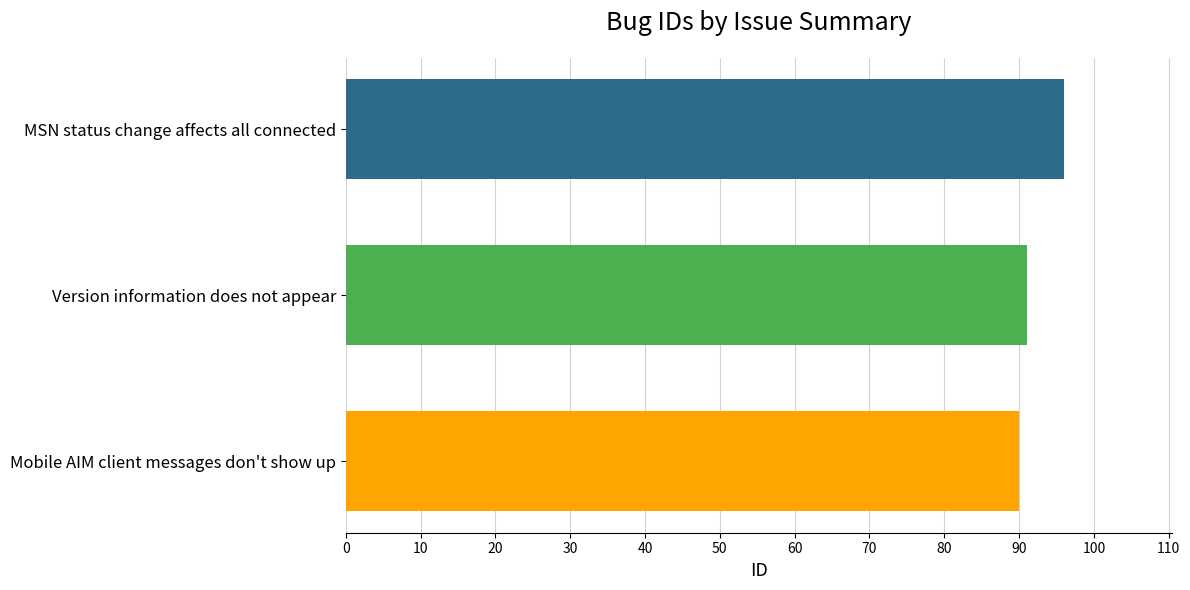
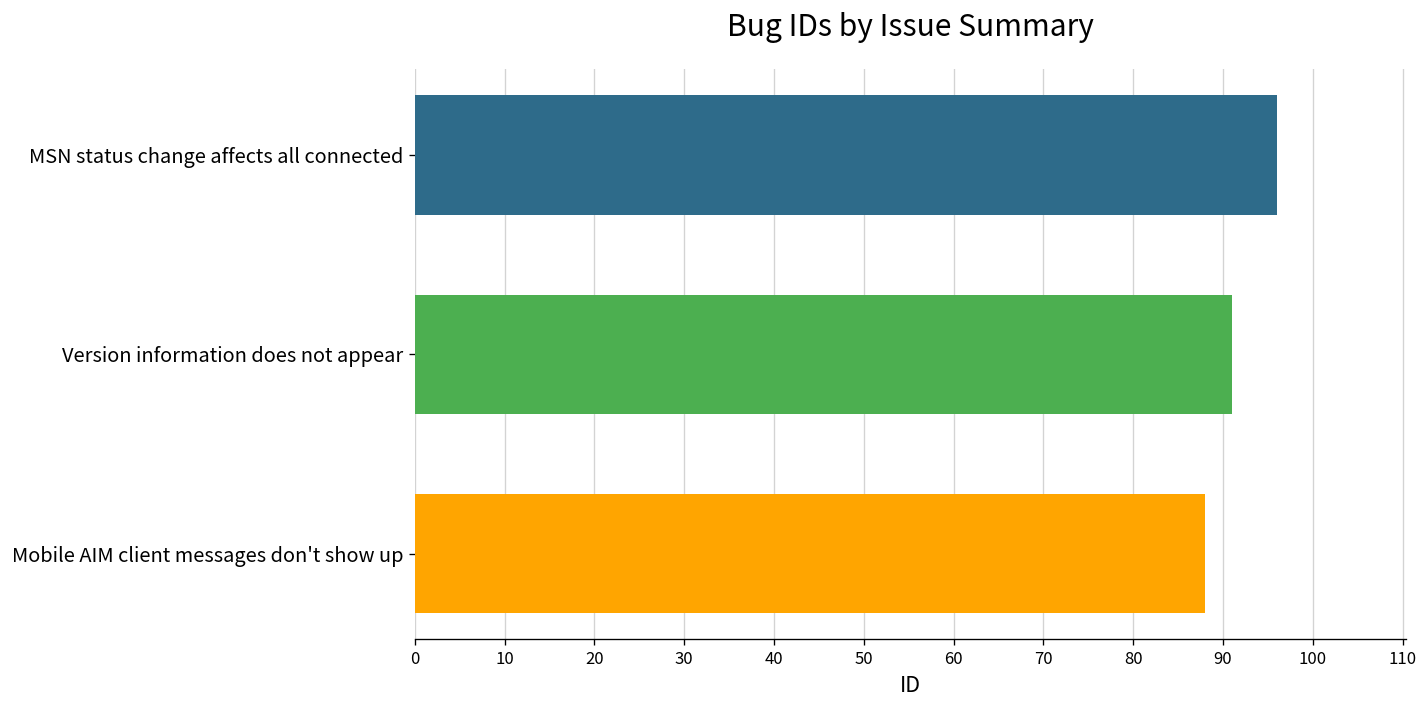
  {
    "MSN status change affects all connected": 96,
    "Version information does not appear": 91,
-   "Mobile AIM client messages don't show up": 90
+   "Mobile AIM client messages don't show up": 88
  }
